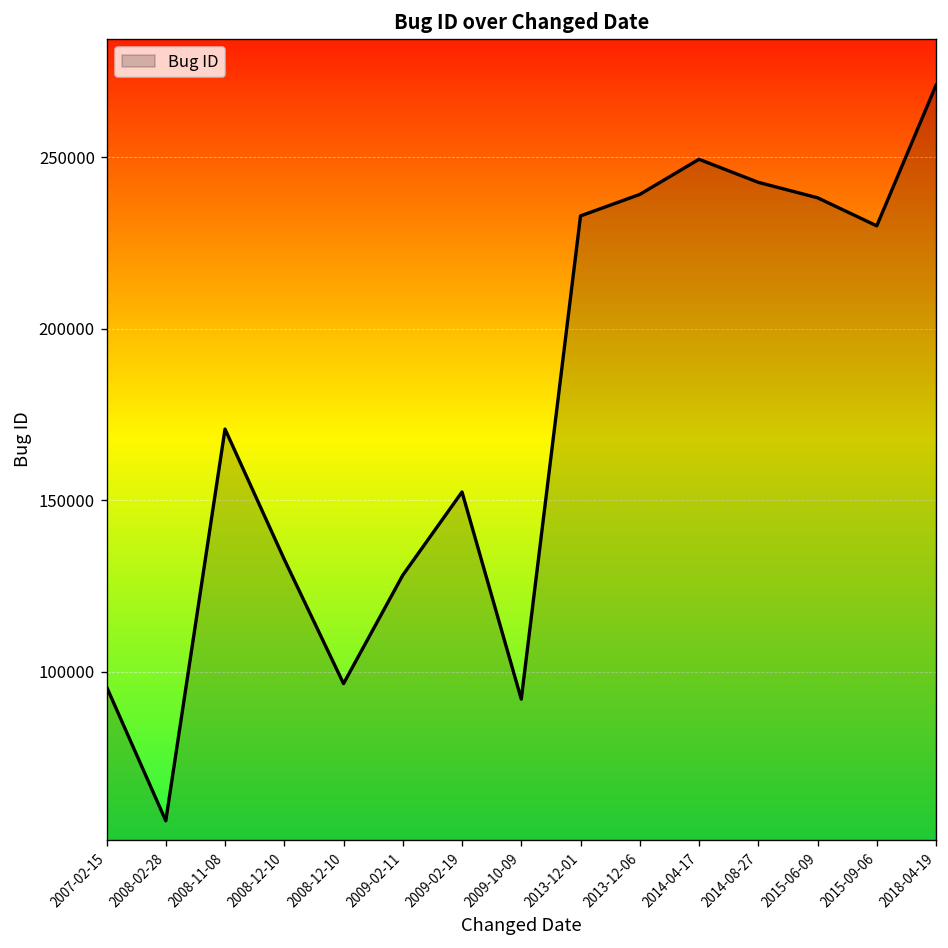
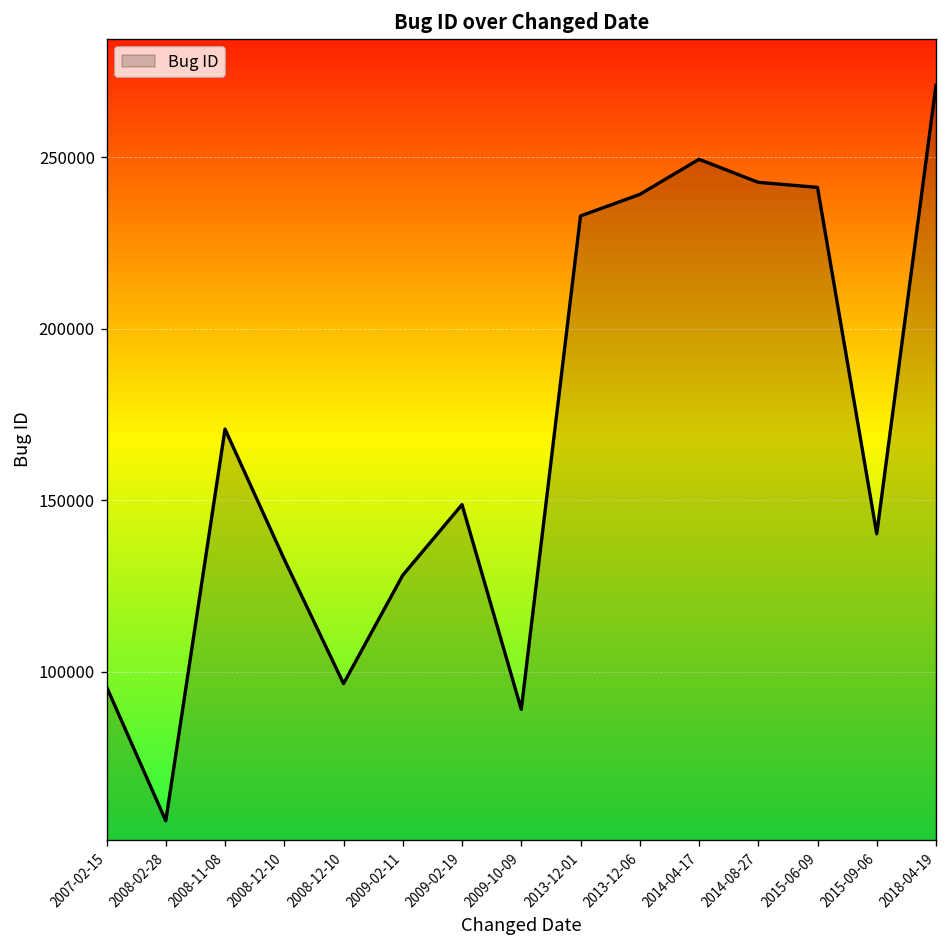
  {
    "2007-02-15": 96000,
    "2008-02-28": 57000,
    "2008-11-08": 171000,
    "2009-02-11": 128000,
-   "2009-02-19": 152000,
-   "2009-10-09": 92000,
+   "2009-02-19": 149000,
+   "2009-10-09": 89000,
    "2013-12-01": 233000,
    "2013-12-06": 239000,
    "2014-04-17": 249000,
    "2014-08-27": 243000,
-   "2015-06-09": 238000,
-   "2015-09-06": 230000,
+   "2015-06-09": 241000,
+   "2015-09-06": 140000,
    "2018-04-19": 271000
  }
